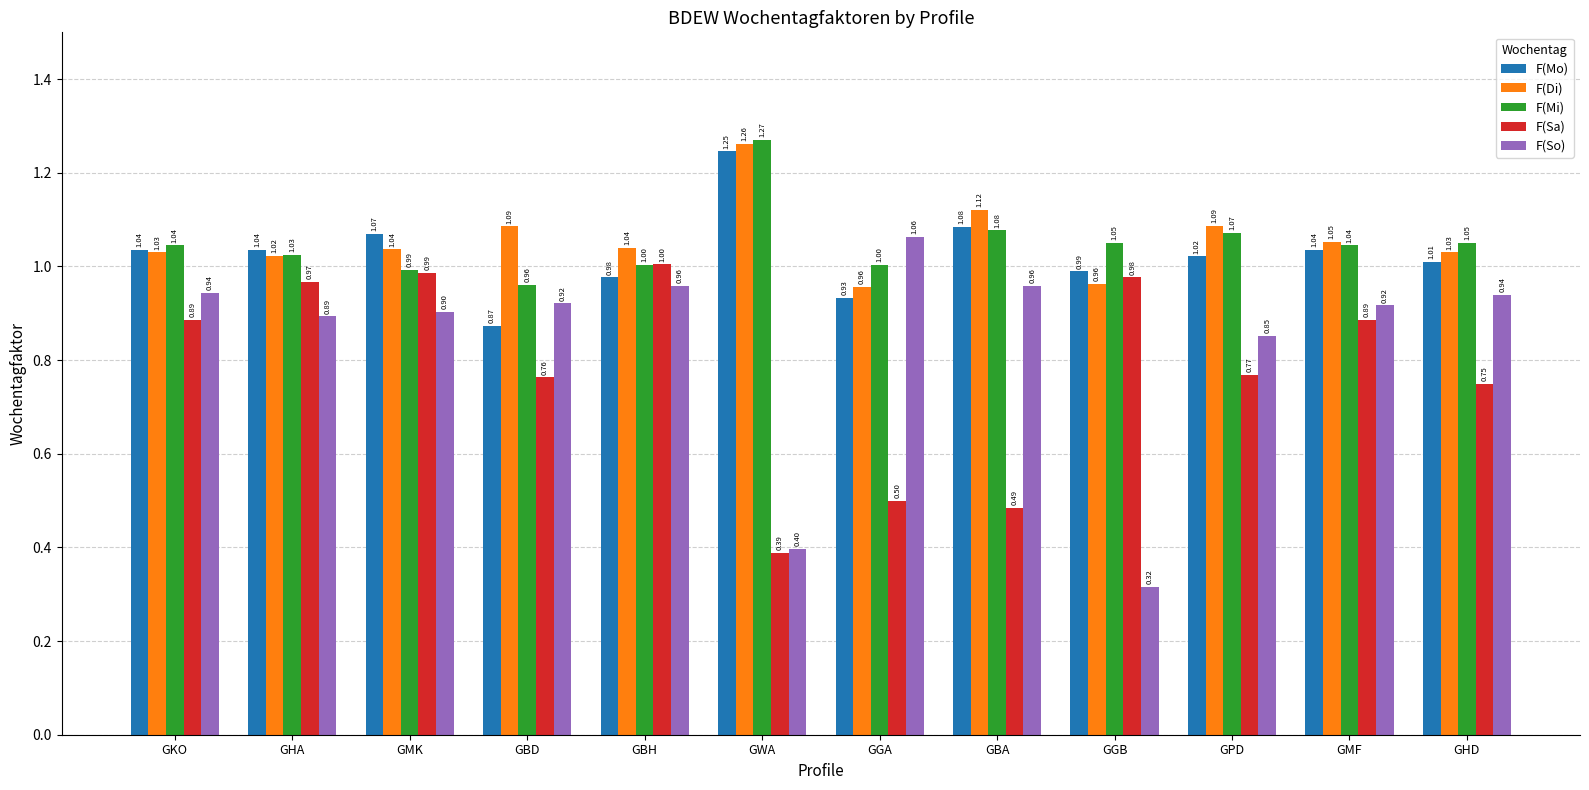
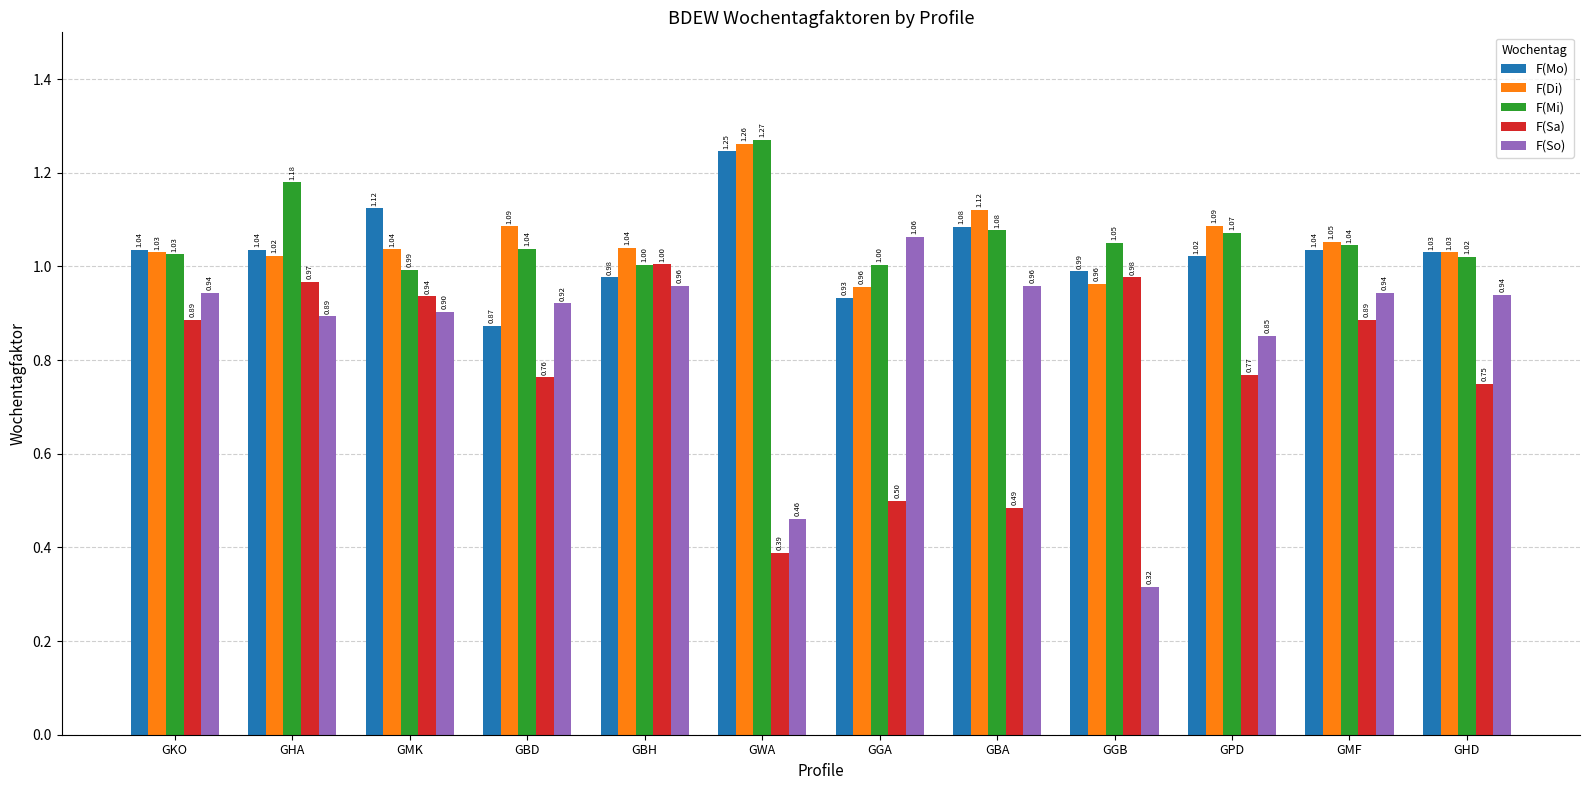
  {
    "F(Mo)": {
      "GKO": 1.04,
      "GHA": 1.04,
-     "GMK": 1.07,
+     "GMK": 1.12,
      "GBD": 0.87,
      "GBH": 0.98,
      "GWA": 1.25,
      "GGA": 0.93,
      "GBA": 1.08,
      "GGB": 0.99,
      "GPD": 1.02,
      "GMF": 1.04,
-     "GHD": 1.01
+     "GHD": 1.03
    },
    "F(Di)": {
      "GKO": 1.03,
      "GHA": 1.02,
      "GMK": 1.04,
      "GBD": 1.09,
      "GBH": 1.04,
      "GWA": 1.26,
      "GGA": 0.96,
      "GBA": 1.12,
      "GGB": 0.96,
      "GPD": 1.09,
      "GMF": 1.05,
      "GHD": 1.03
    },
    "F(Mi)": {
-     "GKO": 1.04,
-     "GHA": 1.03,
+     "GKO": 1.03,
+     "GHA": 1.18,
      "GMK": 0.99,
-     "GBD": 0.96,
+     "GBD": 1.04,
      "GBH": 1.00,
      "GWA": 1.27,
      "GGA": 1.00,
      "GBA": 1.08,
      "GGB": 1.05,
      "GPD": 1.07,
      "GMF": 1.04,
-     "GHD": 1.05
+     "GHD": 1.02
    },
    "F(Sa)": {
      "GKO": 0.89,
      "GHA": 0.97,
-     "GMK": 0.99,
+     "GMK": 0.94,
      "GBD": 0.76,
      "GBH": 1.00,
      "GWA": 0.39,
      "GGA": 0.50,
      "GBA": 0.49,
      "GGB": 0.98,
      "GPD": 0.77,
      "GMF": 0.89,
      "GHD": 0.75
    },
    "F(So)": {
      "GKO": 0.94,
      "GHA": 0.89,
      "GMK": 0.90,
      "GBD": 0.92,
      "GBH": 0.96,
-     "GWA": 0.40,
+     "GWA": 0.46,
      "GGA": 1.06,
      "GBA": 0.96,
      "GGB": 0.32,
      "GPD": 0.85,
-     "GMF": 0.92,
+     "GMF": 0.94,
      "GHD": 0.94
    }
  }
